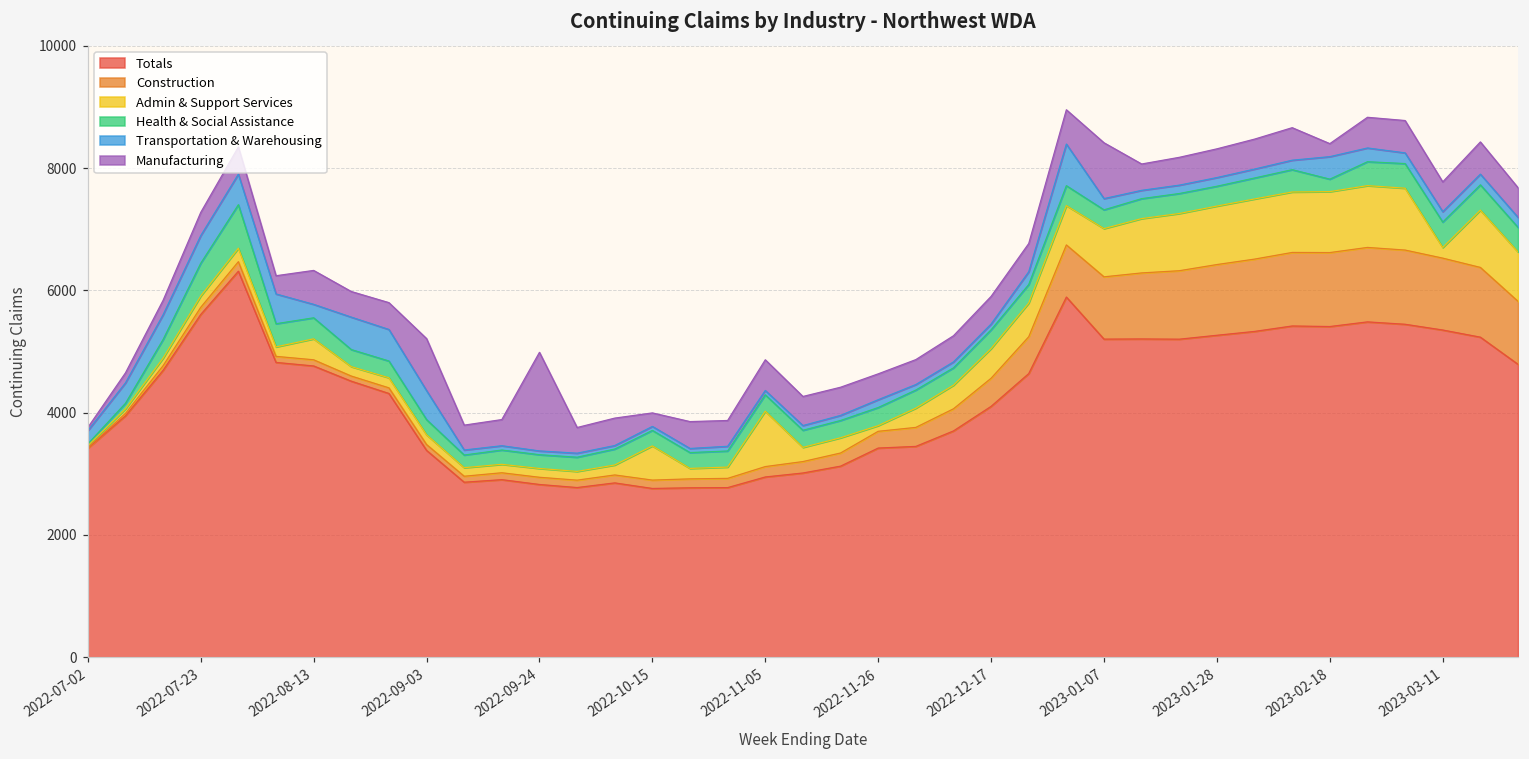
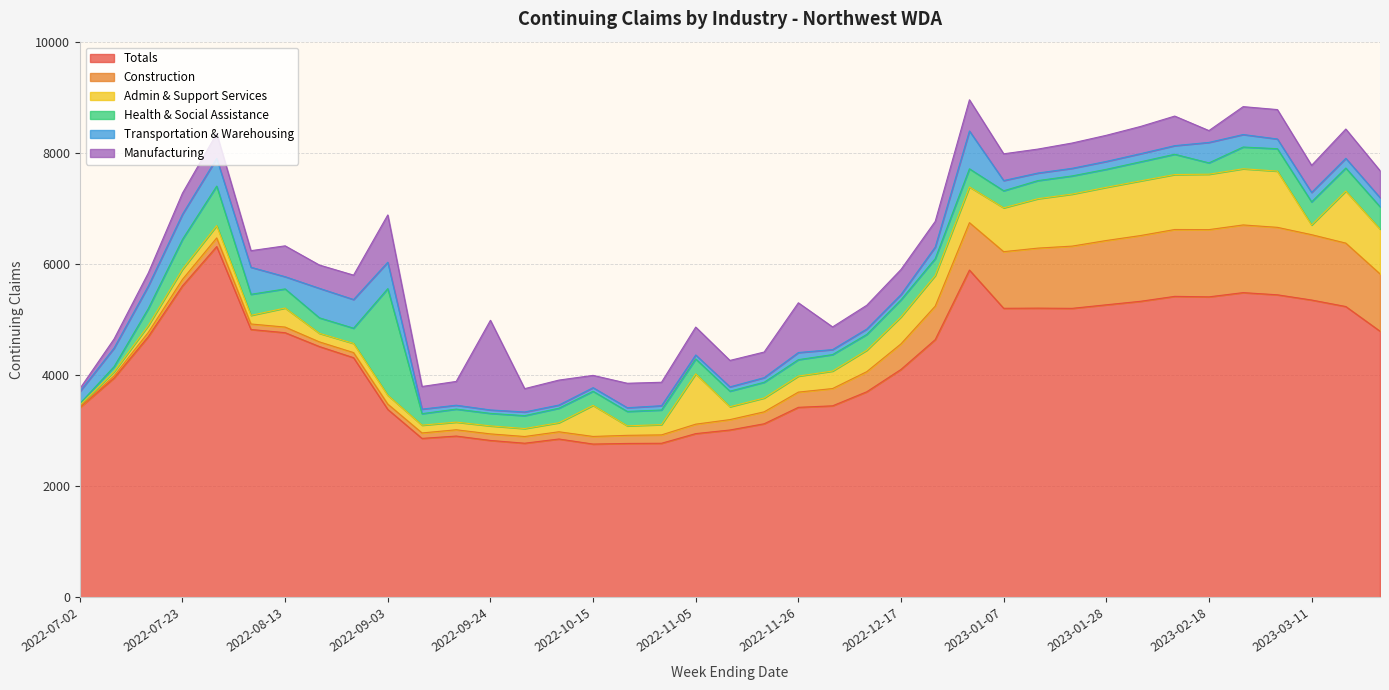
  {
    "Admin & Support Services": {
      "2022-07-23": 200,
      "2022-08-13": 300,
      "2022-09-03": 200,
      "2022-09-24": 100,
      "2022-10-15": 600,
      "2022-11-05": 900,
-     "2022-11-26": 100,
+     "2022-11-26": 300,
      "2022-12-17": 500,
      "2023-01-07": 800,
      "2023-01-28": 1000,
      "2023-02-18": 1000,
      "2023-03-11": 200
    },
    "Health & Social Assistance": {
      "2022-07-23": 500,
      "2022-08-13": 300,
-     "2022-09-03": 200,
+     "2022-09-03": 1900,
      "2022-09-24": 200,
      "2022-10-15": 300,
      "2022-11-05": 300,
      "2022-11-26": 300,
      "2022-12-17": 300,
      "2023-01-07": 300,
      "2023-01-28": 300,
      "2023-02-18": 200,
      "2023-03-11": 400
    },
    "Transportation & Warehousing": {
      "2022-07-02": 200,
      "2022-07-23": 500,
      "2022-08-13": 200,
      "2022-09-03": 500,
      "2022-09-24": 100,
      "2022-10-15": 100,
      "2022-11-05": 100,
      "2022-11-26": 100,
      "2022-12-17": 100,
      "2023-01-07": 200,
      "2023-01-28": 100,
      "2023-02-18": 400,
      "2023-03-11": 200
    },
    "Manufacturing": {
      "2022-07-02": 100,
      "2022-07-23": 400,
      "2022-08-13": 600,
      "2022-09-03": 900,
      "2022-09-24": 1600,
      "2022-10-15": 200,
      "2022-11-05": 500,
-     "2022-11-26": 400,
+     "2022-11-26": 900,
      "2022-12-17": 500,
-     "2023-01-07": 900,
+     "2023-01-07": 500,
      "2023-01-28": 500,
      "2023-02-18": 200,
      "2023-03-11": 500
    }
  }
